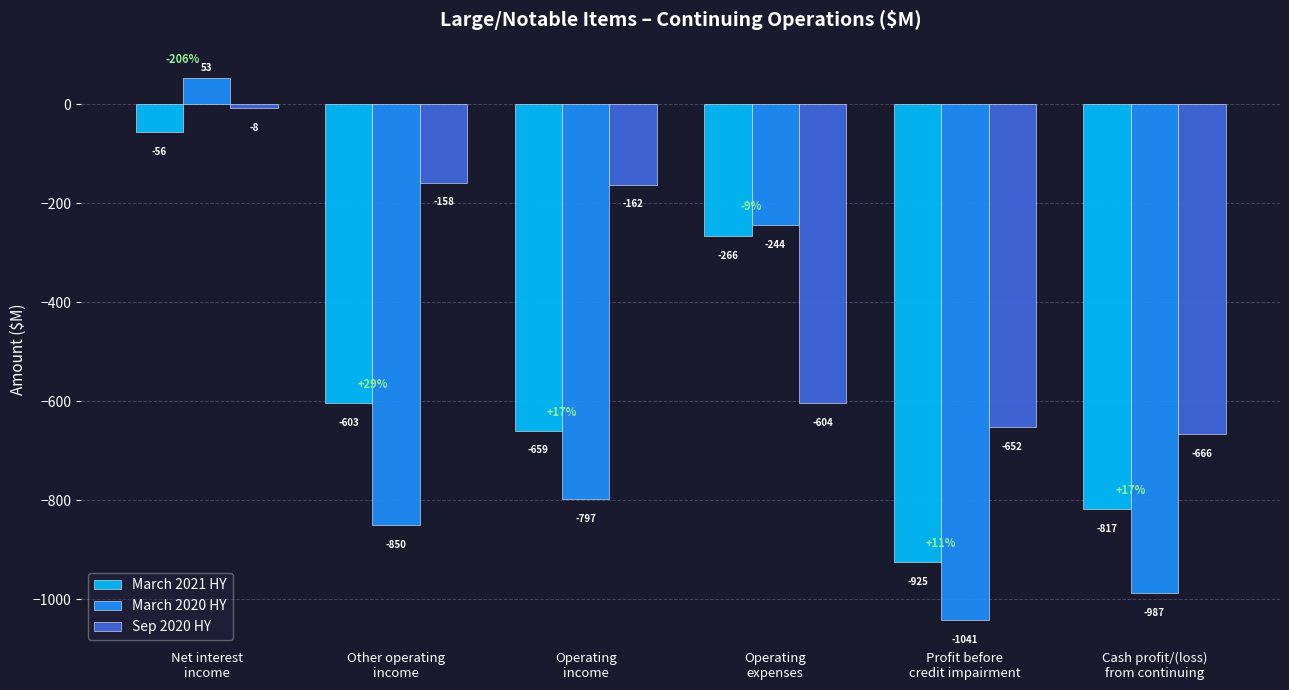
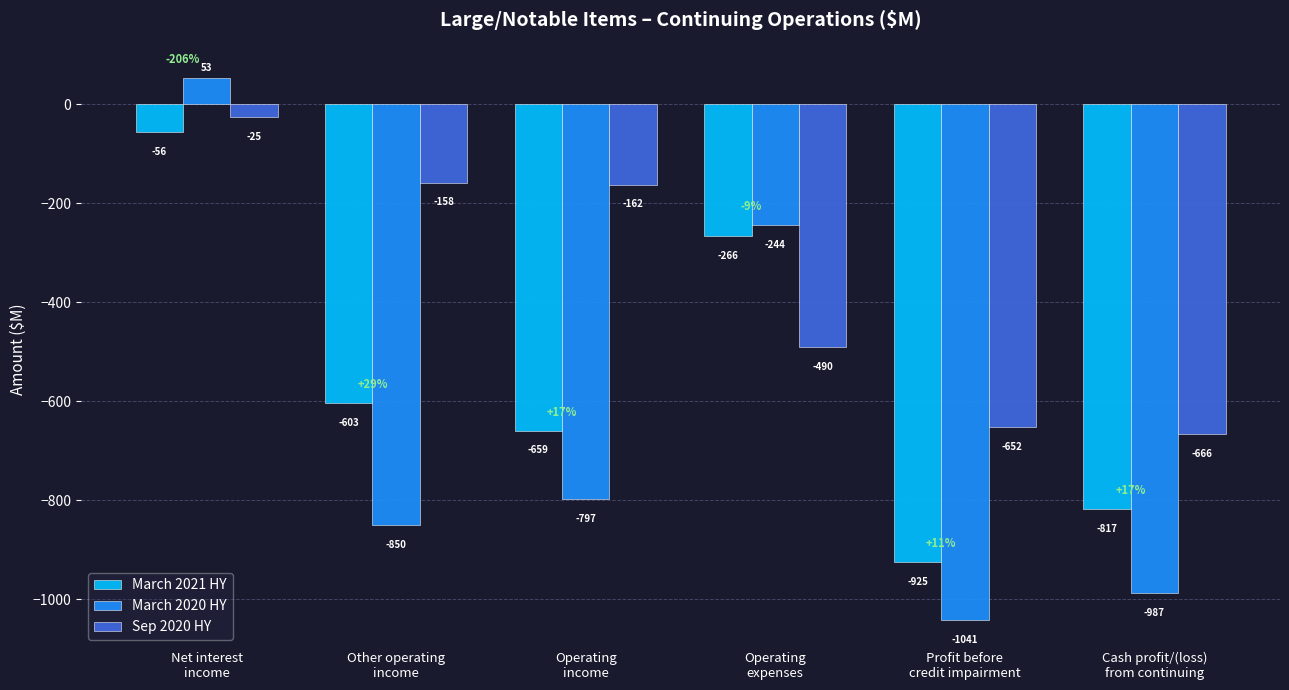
  {
    "Sep 2020 HY": {
-     "Net interest income": -8,
+     "Net interest income": -25,
      "Other operating income": -158,
      "Operating income": -162,
-     "Operating expenses": -604,
+     "Operating expenses": -490,
      "Profit before credit impairment": -652,
      "Cash profit/(loss) from continuing": -666
    }
  }
